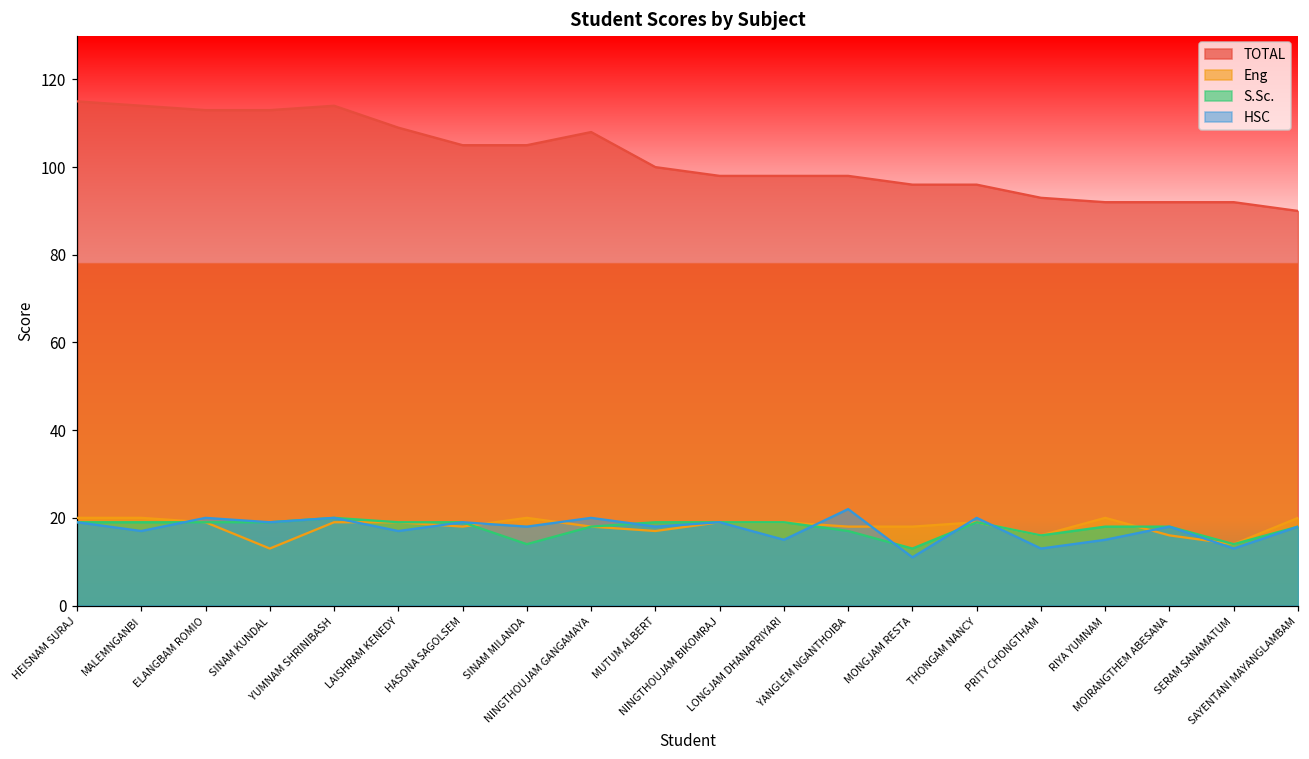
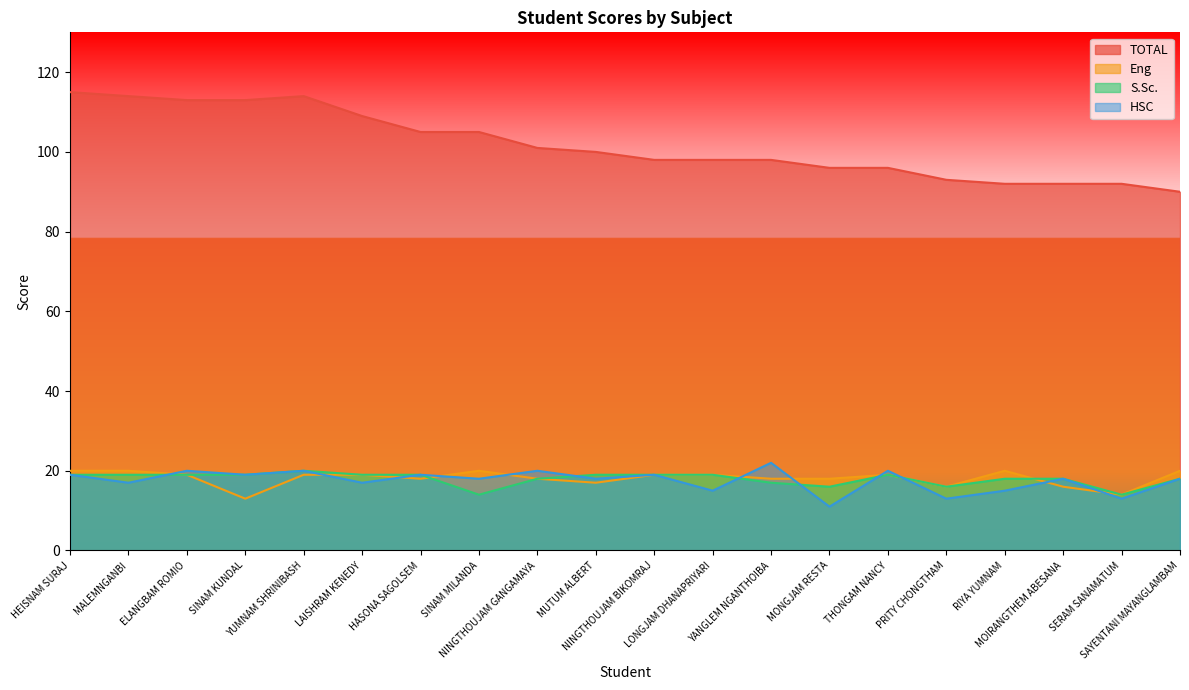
  {
    "TOTAL": {
      "HEISNAM SURAJ": 115,
      "MALEMNGANBI": 114,
      "ELANGBAM ROMIO": 113,
      "SINAM KUNDAL": 113,
      "YUMNAM SHRINIBASH": 114,
      "LAISHRAM KENEDY": 109,
      "HASONA SAGOLSEM": 105,
      "SINAM MILANDA": 105,
-     "NINGTHOUJAM GANGAMAYA": 108,
+     "NINGTHOUJAM GANGAMAYA": 101,
      "MUTUM ALBERT": 100,
      "NINGTHOUJAM BIKOMRAJ": 98,
      "LONGJAM DHANAPRIYARI": 98,
      "YANGLEM NGANTHOIBA": 98,
      "MONGJAM RESTA": 96,
      "THONGAM NANCY": 96,
      "PRITY CHONGTHAM": 93,
      "RIYA YUMNAM": 92,
      "MOIRANGTHEM ABESANA": 92,
      "SERAM SANAMATUM": 92,
      "SAYENTANI MAYANGLAMBAM": 90
    },
    "Eng": {
      "HEISNAM SURAJ": 20,
      "MALEMNGANBI": 20,
      "SINAM KUNDAL": 13,
      "YUMNAM SHRINIBASH": 19,
      "HASONA SAGOLSEM": 18,
      "SINAM MILANDA": 20,
      "MUTUM ALBERT": 17,
      "YANGLEM NGANTHOIBA": 18,
      "MONGJAM RESTA": 18,
      "RIYA YUMNAM": 20,
      "MOIRANGTHEM ABESANA": 16,
      "SAYENTANI MAYANGLAMBAM": 20
    },
    "S.Sc.": {
      "MALEMNGANBI": 19,
      "SINAM MILANDA": 14,
      "MUTUM ALBERT": 19,
      "YANGLEM NGANTHOIBA": 17,
-     "MONGJAM RESTA": 13,
+     "MONGJAM RESTA": 16,
      "RIYA YUMNAM": 18
    },
    "HSC": {
      "MALEMNGANBI": 17,
      "ELANGBAM ROMIO": 20,
      "LAISHRAM KENEDY": 17,
      "SINAM MILANDA": 18,
      "NINGTHOUJAM GANGAMAYA": 20,
      "MUTUM ALBERT": 18,
      "LONGJAM DHANAPRIYARI": 15,
      "YANGLEM NGANTHOIBA": 22,
      "MONGJAM RESTA": 11,
      "THONGAM NANCY": 20,
      "PRITY CHONGTHAM": 13,
      "RIYA YUMNAM": 15,
      "SERAM SANAMATUM": 13
    }
  }
